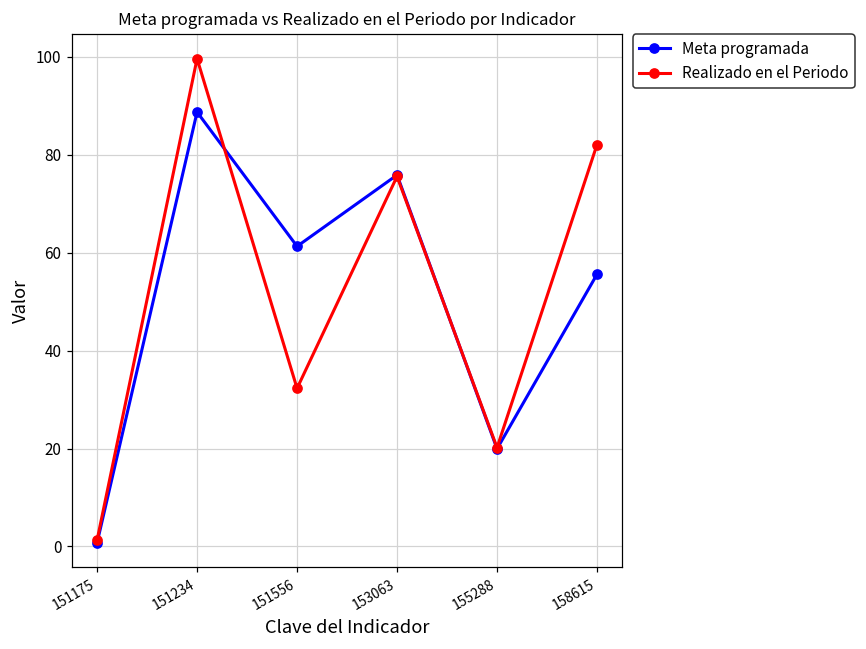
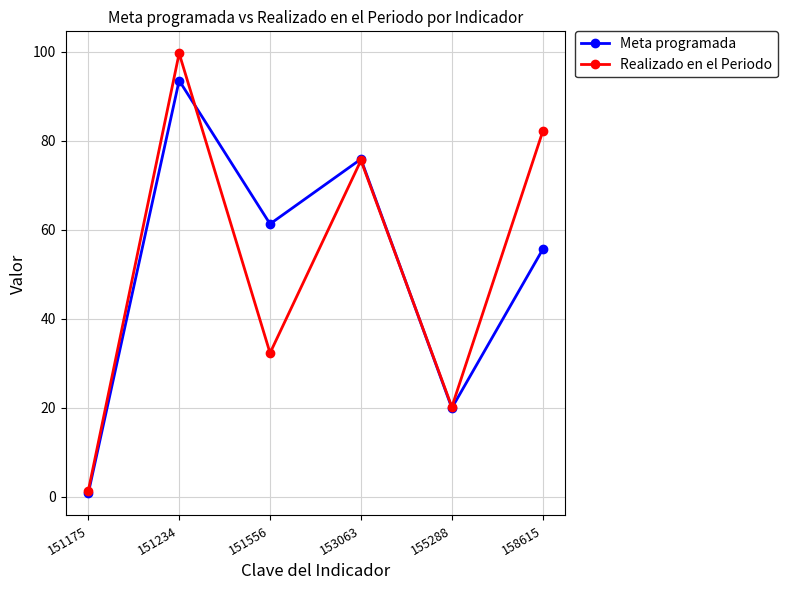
  {
    "Meta programada": {
-     "151234": 89,
+     "151234": 94,
      "151556": 61,
      "158615": 56
    },
    "Realizado en el Periodo": {
      "151234": 100,
      "151556": 32,
      "158615": 82
    }
  }
